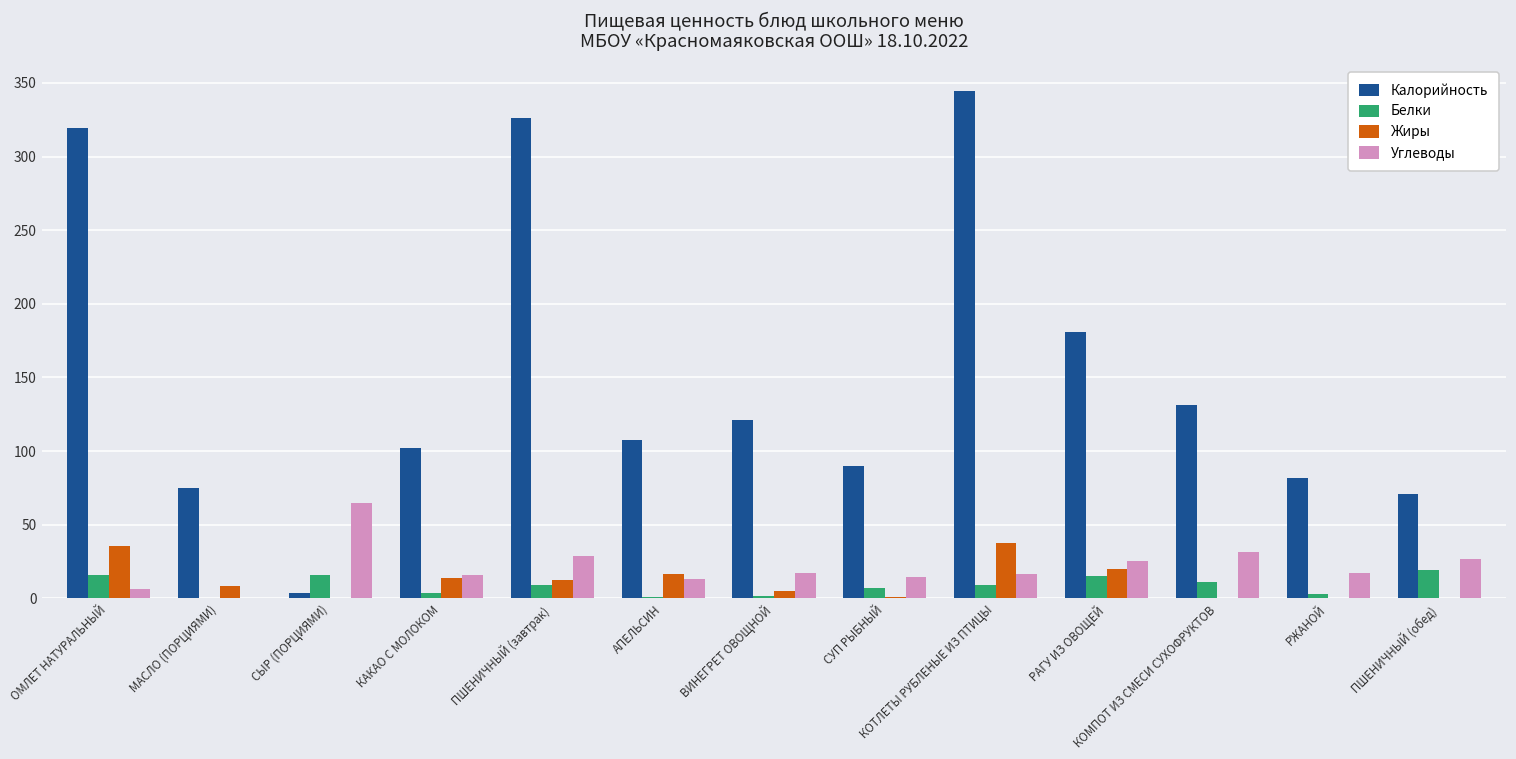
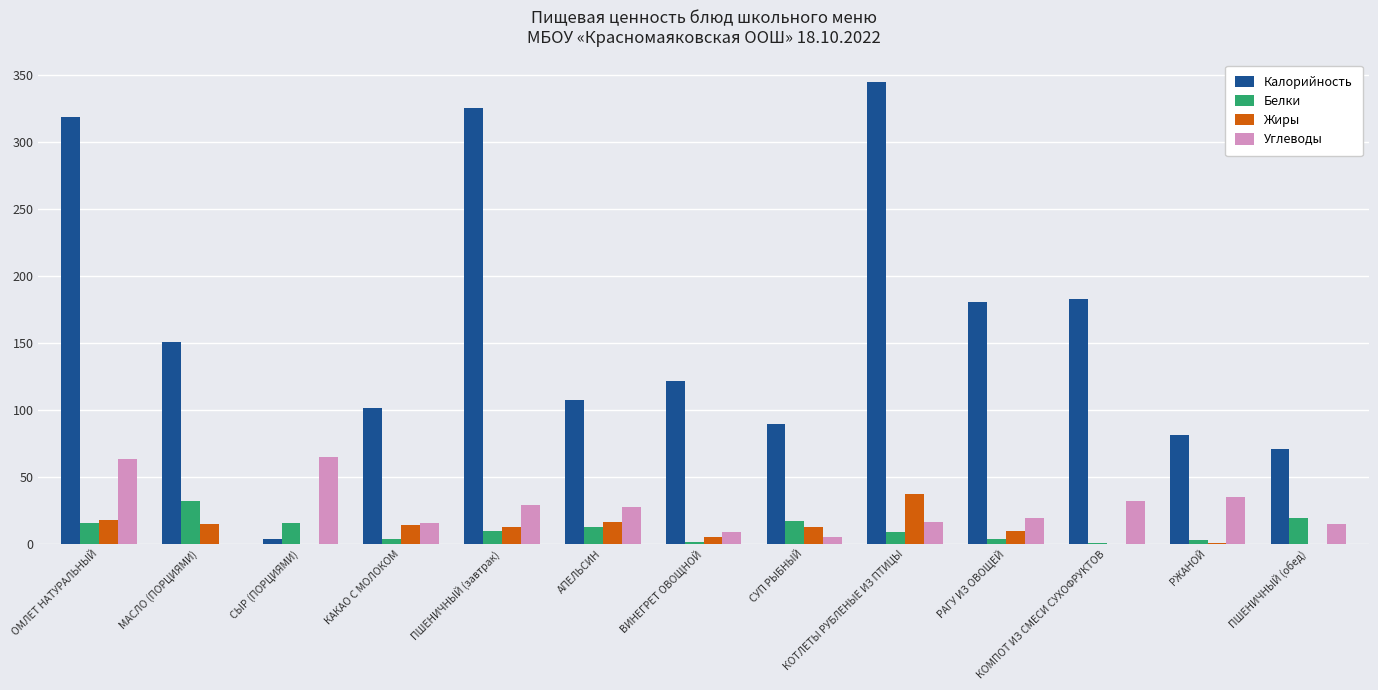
  {
    "Калорийность": {
      "ОМЛЕТ НАТУРАЛЬНЫЙ": 319,
-     "МАСЛО (ПОРЦИЯМИ)": 75,
+     "МАСЛО (ПОРЦИЯМИ)": 151,
      "СЫР (ПОРЦИЯМИ)": 4,
      "КАКАО С МОЛОКОМ": 102,
      "ПШЕНИЧНЫЙ (завтрак)": 326,
      "АПЕЛЬСИН": 108,
      "ВИНЕГРЕТ ОВОЩНОЙ": 121,
      "СУП РЫБНЫЙ": 90,
      "КОТЛЕТЫ РУБЛЕНЫЕ ИЗ ПТИЦЫ": 345,
      "РАГУ ИЗ ОВОЩЕЙ": 181,
-     "КОМПОТ ИЗ СМЕСИ СУХОФРУКТОВ": 131,
+     "КОМПОТ ИЗ СМЕСИ СУХОФРУКТОВ": 183,
      "РЖАНОЙ": 82,
      "ПШЕНИЧНЫЙ (обед)": 71
    },
    "Белки": {
      "ОМЛЕТ НАТУРАЛЬНЫЙ": 16,
-     "МАСЛО (ПОРЦИЯМИ)": 0,
+     "МАСЛО (ПОРЦИЯМИ)": 32,
      "СЫР (ПОРЦИЯМИ)": 16,
      "КАКАО С МОЛОКОМ": 4,
      "ПШЕНИЧНЫЙ (завтрак)": 9,
-     "АПЕЛЬСИН": 1,
-     "СУП РЫБНЫЙ": 7,
+     "АПЕЛЬСИН": 13,
+     "СУП РЫБНЫЙ": 17,
      "КОТЛЕТЫ РУБЛЕНЫЕ ИЗ ПТИЦЫ": 9,
-     "РАГУ ИЗ ОВОЩЕЙ": 15,
-     "КОМПОТ ИЗ СМЕСИ СУХОФРУКТОВ": 11,
+     "РАГУ ИЗ ОВОЩЕЙ": 3,
+     "КОМПОТ ИЗ СМЕСИ СУХОФРУКТОВ": 1,
      "РЖАНОЙ": 3,
      "ПШЕНИЧНЫЙ (обед)": 19
    },
    "Жиры": {
-     "ОМЛЕТ НАТУРАЛЬНЫЙ": 35,
-     "МАСЛО (ПОРЦИЯМИ)": 8,
+     "ОМЛЕТ НАТУРАЛЬНЫЙ": 18,
+     "МАСЛО (ПОРЦИЯМИ)": 15,
      "СЫР (ПОРЦИЯМИ)": 0,
      "КАКАО С МОЛОКОМ": 14,
      "ПШЕНИЧНЫЙ (завтрак)": 13,
      "АПЕЛЬСИН": 17,
      "ВИНЕГРЕТ ОВОЩНОЙ": 5,
-     "СУП РЫБНЫЙ": 1,
+     "СУП РЫБНЫЙ": 13,
      "КОТЛЕТЫ РУБЛЕНЫЕ ИЗ ПТИЦЫ": 37,
-     "РАГУ ИЗ ОВОЩЕЙ": 20
+     "РАГУ ИЗ ОВОЩЕЙ": 10
    },
    "Углеводы": {
-     "ОМЛЕТ НАТУРАЛЬНЫЙ": 6,
+     "ОМЛЕТ НАТУРАЛЬНЫЙ": 64,
      "СЫР (ПОРЦИЯМИ)": 65,
      "КАКАО С МОЛОКОМ": 16,
      "ПШЕНИЧНЫЙ (завтрак)": 29,
-     "АПЕЛЬСИН": 13,
-     "ВИНЕГРЕТ ОВОЩНОЙ": 17,
-     "СУП РЫБНЫЙ": 14,
+     "АПЕЛЬСИН": 28,
+     "ВИНЕГРЕТ ОВОЩНОЙ": 9,
+     "СУП РЫБНЫЙ": 5,
      "КОТЛЕТЫ РУБЛЕНЫЕ ИЗ ПТИЦЫ": 17,
-     "РАГУ ИЗ ОВОЩЕЙ": 26,
+     "РАГУ ИЗ ОВОЩЕЙ": 20,
      "КОМПОТ ИЗ СМЕСИ СУХОФРУКТОВ": 32,
-     "РЖАНОЙ": 17,
-     "ПШЕНИЧНЫЙ (обед)": 27
+     "РЖАНОЙ": 35,
+     "ПШЕНИЧНЫЙ (обед)": 15
    }
  }
